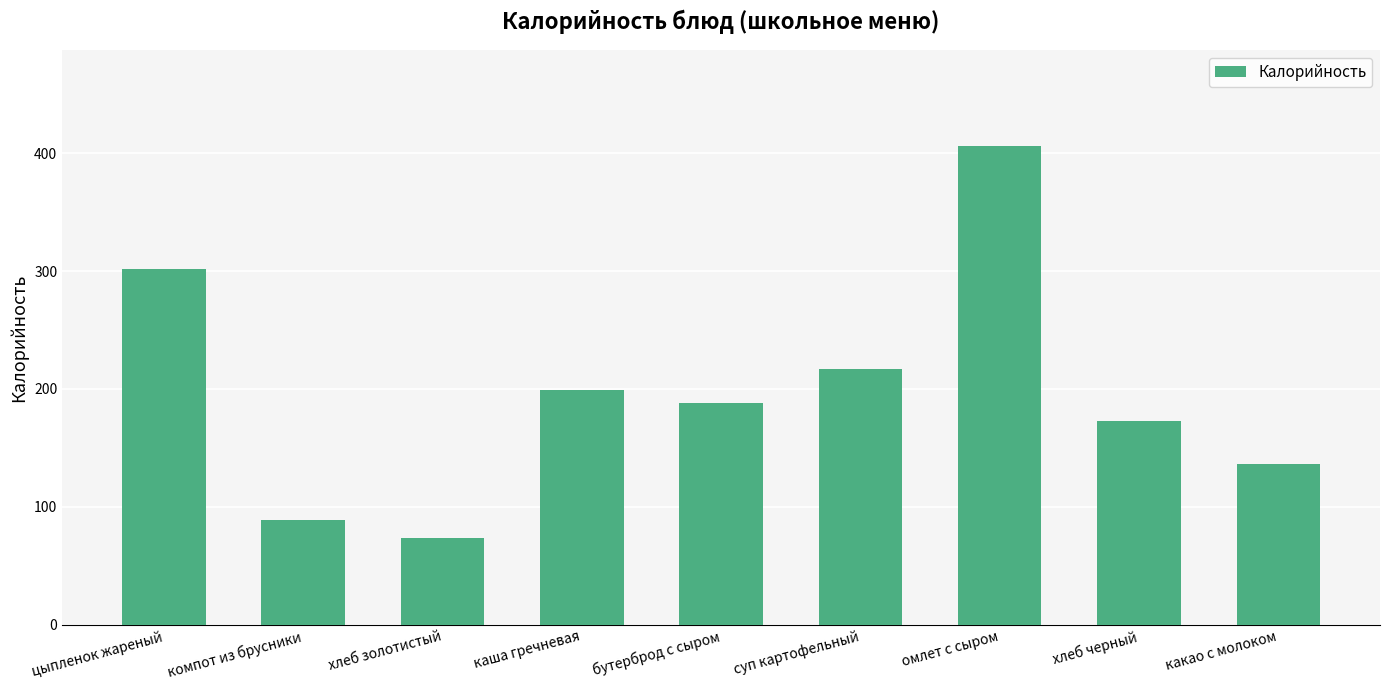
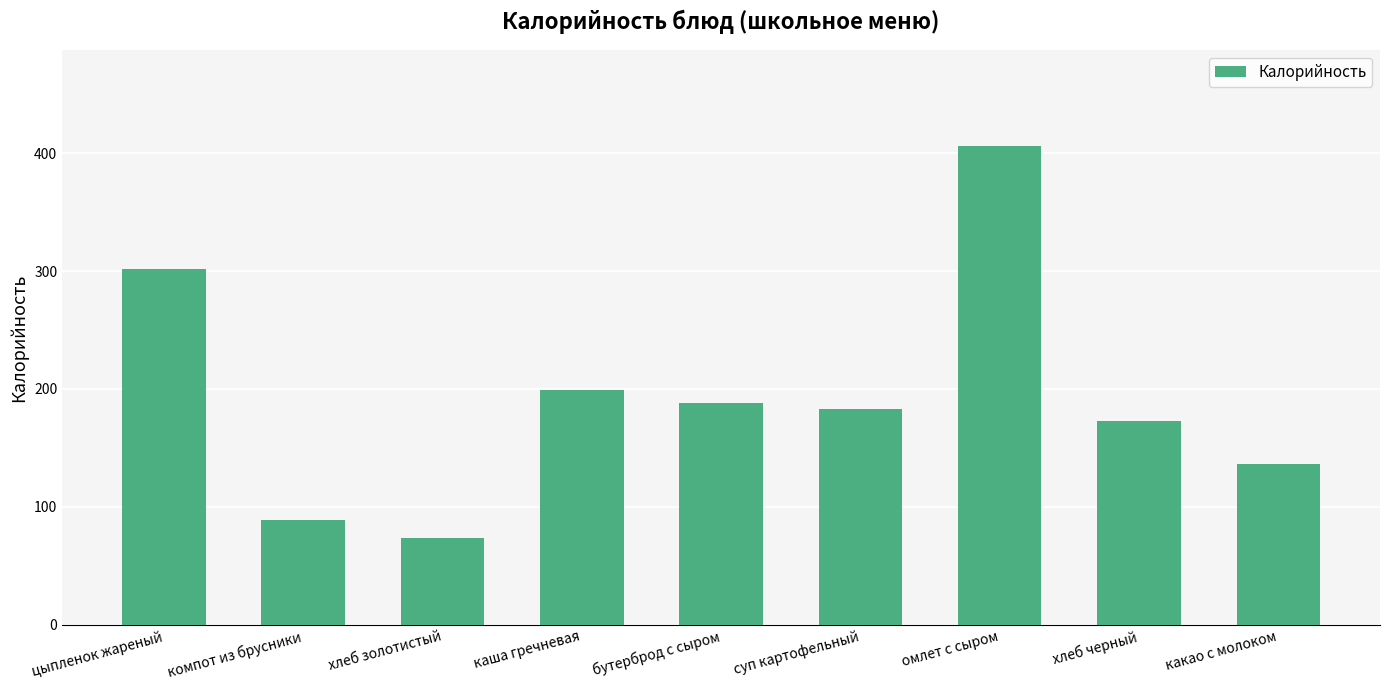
  {
    "цыпленок жареный": 302,
    "компот из брусники": 89,
    "хлеб золотистый": 74,
    "каша гречневая": 199,
    "бутерброд с сыром": 188,
-   "суп картофельный": 217,
+   "суп картофельный": 183,
    "омлет с сыром": 406,
    "хлеб черный": 173,
    "какао с молоком": 136
  }
